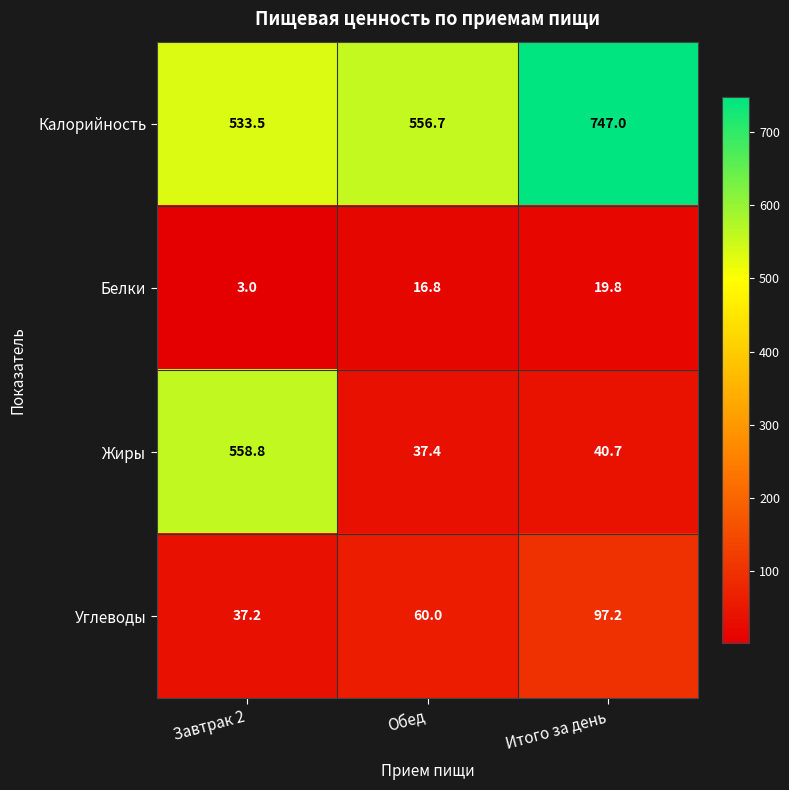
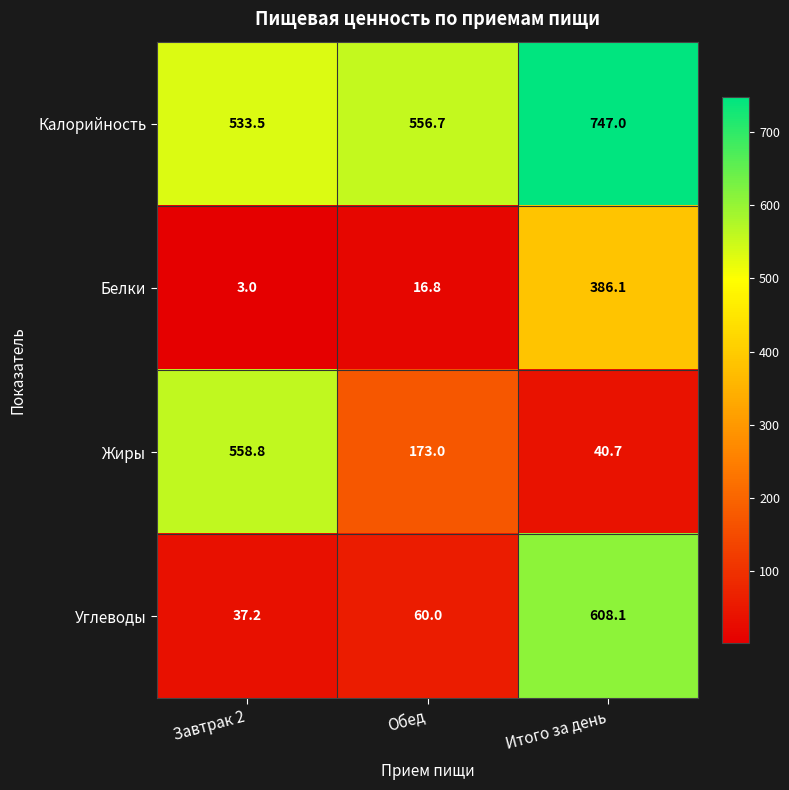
  {
    "Калорийность": {
      "Завтрак 2": 533.5,
      "Обед": 556.7,
      "Итого за день": 747.0
    },
    "Белки": {
      "Завтрак 2": 3.0,
      "Обед": 16.8,
-     "Итого за день": 19.8
+     "Итого за день": 386.1
    },
    "Жиры": {
      "Завтрак 2": 558.8,
-     "Обед": 37.4,
+     "Обед": 173.0,
      "Итого за день": 40.7
    },
    "Углеводы": {
      "Завтрак 2": 37.2,
      "Обед": 60.0,
-     "Итого за день": 97.2
+     "Итого за день": 608.1
    }
  }
